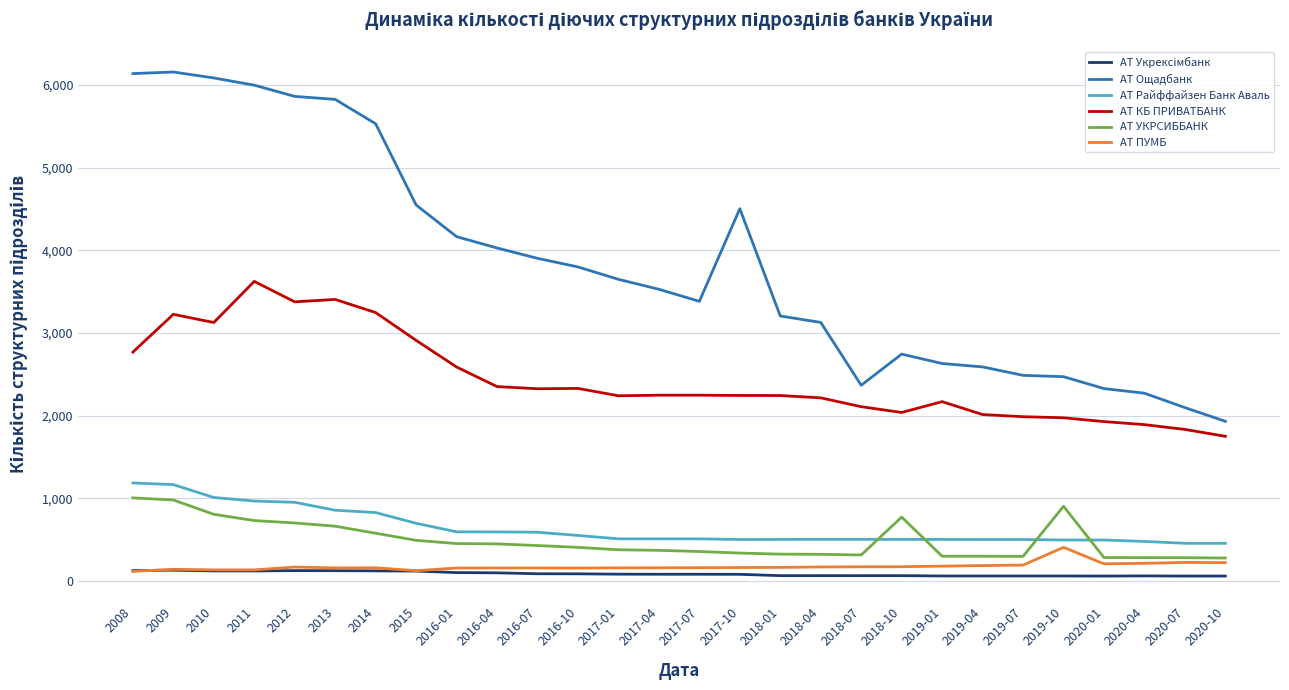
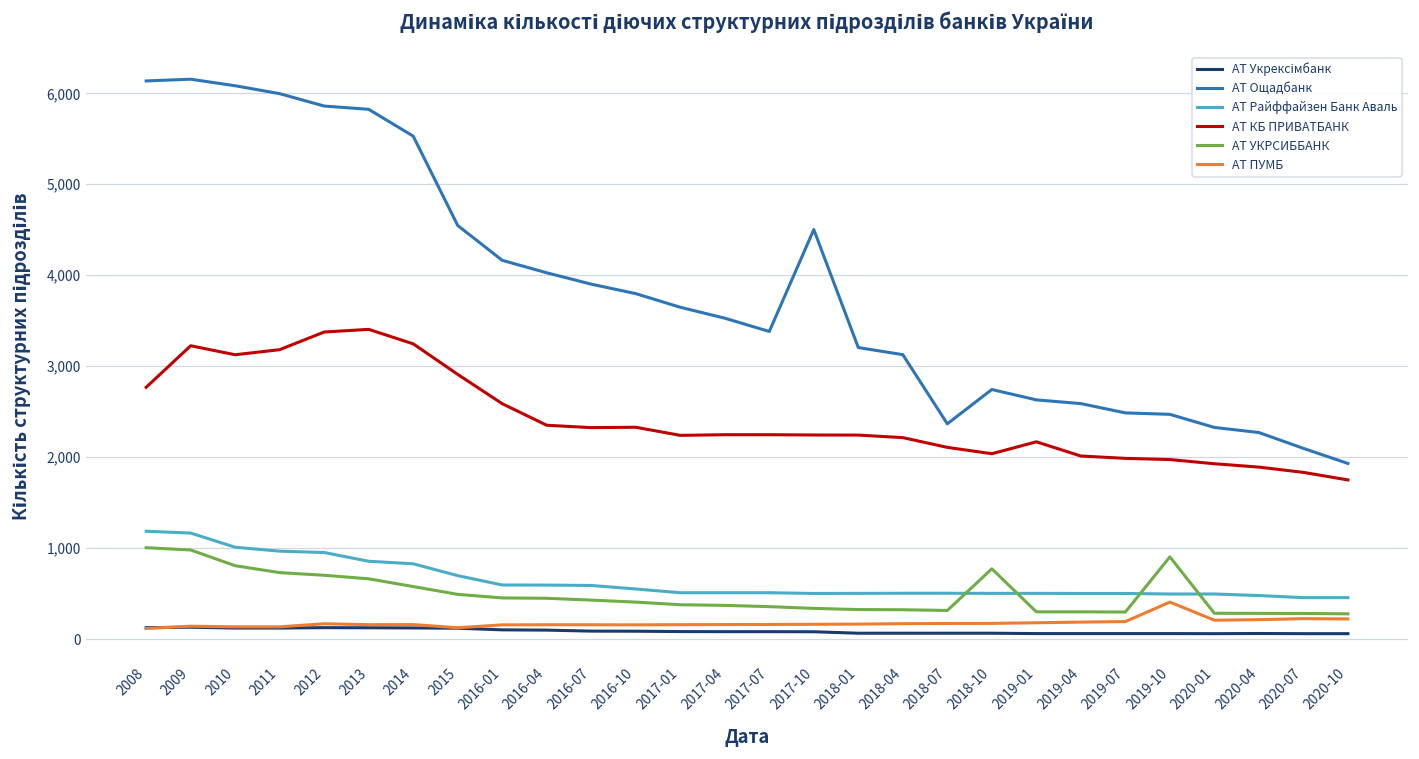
  {
    "АТ Укрексімбанк": {
      "2012": "100",
      "2013": "100",
      "2014": "100",
      "2016-01": "100",
      "2016-04": "100",
      "2016-07": "100",
      "2016-10": "100",
      "2017-01": "100",
      "2017-04": "100",
      "2017-07": "100",
      "2017-10": "100",
      "2018-01": "100",
      "2018-04": "100",
      "2018-07": "100",
      "2018-10": "100",
      "2019-01": "100",
      "2019-04": "100",
      "2019-07": "100",
      "2019-10": "100",
      "2020-01": "100",
      "2020-04": "100",
      "2020-07": "100",
      "2020-10": "100"
    },
    "АТ Ощадбанк": {
      "2008": "6,100",
      "2009": "6,200",
      "2010": "6,100",
      "2011": "6,000",
      "2012": "5,900",
      "2013": "5,800",
      "2014": "5,500",
      "2015": "4,500",
      "2016-01": "4,200",
      "2016-04": "4,000",
      "2016-07": "3,900",
      "2016-10": "3,800",
      "2017-01": "3,600",
      "2017-04": "3,500",
      "2017-07": "3,400",
      "2017-10": "4,500",
      "2018-01": "3,200",
      "2018-04": "3,100",
      "2018-07": "2,400",
      "2018-10": "2,700",
      "2019-01": "2,600",
      "2019-04": "2,600",
      "2019-07": "2,500",
      "2019-10": "2,500",
      "2020-01": "2,300",
      "2020-04": "2,300",
      "2020-07": "2,100",
      "2020-10": "1,900"
    },
    "АТ Райффайзен Банк Аваль": {
      "2008": "1,200",
      "2009": "1,200",
      "2010": "1,000",
      "2011": "1,000",
      "2012": "1,000",
      "2013": "900",
      "2014": "800",
      "2015": "700",
      "2016-01": "600",
      "2016-04": "600",
      "2016-07": "600",
      "2016-10": "600",
      "2017-01": "500",
      "2017-04": "500",
      "2017-07": "500",
      "2017-10": "500",
      "2018-01": "500",
      "2018-04": "500",
      "2018-07": "500",
      "2018-10": "500",
      "2019-01": "500",
      "2019-04": "500",
      "2019-07": "500",
      "2019-10": "500",
      "2020-01": "500",
      "2020-04": "500",
      "2020-07": "500",
      "2020-10": "500"
    },
    "АТ КБ ПРИВАТБАНК": {
      "2008": "2,800",
      "2009": "3,200",
      "2010": "3,100",
-     "2011": "3,600",
+     "2011": "3,200",
      "2012": "3,400",
      "2013": "3,400",
      "2014": "3,200",
      "2015": "2,900",
      "2016-01": "2,600",
      "2016-04": "2,400",
      "2016-07": "2,300",
      "2016-10": "2,300",
      "2017-01": "2,200",
      "2017-04": "2,200",
      "2017-07": "2,200",
      "2017-10": "2,200",
      "2018-01": "2,200",
      "2018-04": "2,200",
      "2018-07": "2,100",
      "2018-10": "2,000",
      "2019-01": "2,200",
      "2019-04": "2,000",
      "2019-07": "2,000",
      "2019-10": "2,000",
      "2020-01": "1,900",
      "2020-04": "1,900",
      "2020-07": "1,800",
      "2020-10": "1,800"
    },
    "АТ УКРСИББАНК": {
      "2008": "1,000",
      "2009": "1,000",
      "2010": "800",
      "2011": "700",
      "2012": "700",
      "2013": "700",
      "2014": "600",
      "2015": "500",
      "2016-01": "500",
      "2016-04": "400",
      "2016-07": "400",
      "2016-10": "400",
      "2017-01": "400",
      "2017-04": "400",
      "2017-07": "400",
      "2017-10": "300",
      "2018-01": "300",
      "2018-04": "300",
      "2018-07": "300",
      "2018-10": "800",
      "2019-01": "300",
      "2019-04": "300",
      "2019-07": "300",
      "2019-10": "900",
      "2020-01": "300",
      "2020-04": "300",
      "2020-07": "300",
      "2020-10": "300"
    },
    "АТ ПУМБ": {
      "2012": "200",
      "2013": "200",
      "2014": "200",
      "2016-01": "200",
      "2016-04": "200",
      "2016-07": "200",
      "2016-10": "200",
      "2017-01": "200",
      "2017-04": "200",
      "2017-07": "200",
      "2017-10": "200",
      "2018-01": "200",
      "2018-04": "200",
      "2018-07": "200",
      "2018-10": "200",
      "2019-01": "200",
      "2019-04": "200",
      "2019-07": "200",
      "2019-10": "400",
      "2020-01": "200",
      "2020-04": "200",
      "2020-07": "200",
      "2020-10": "200"
    }
  }
